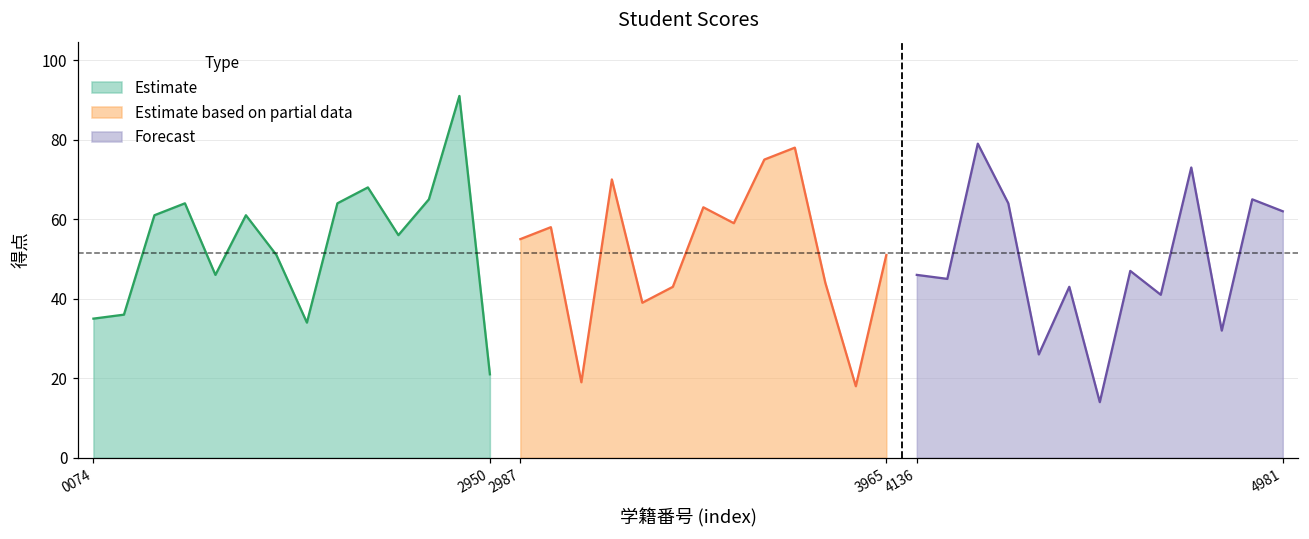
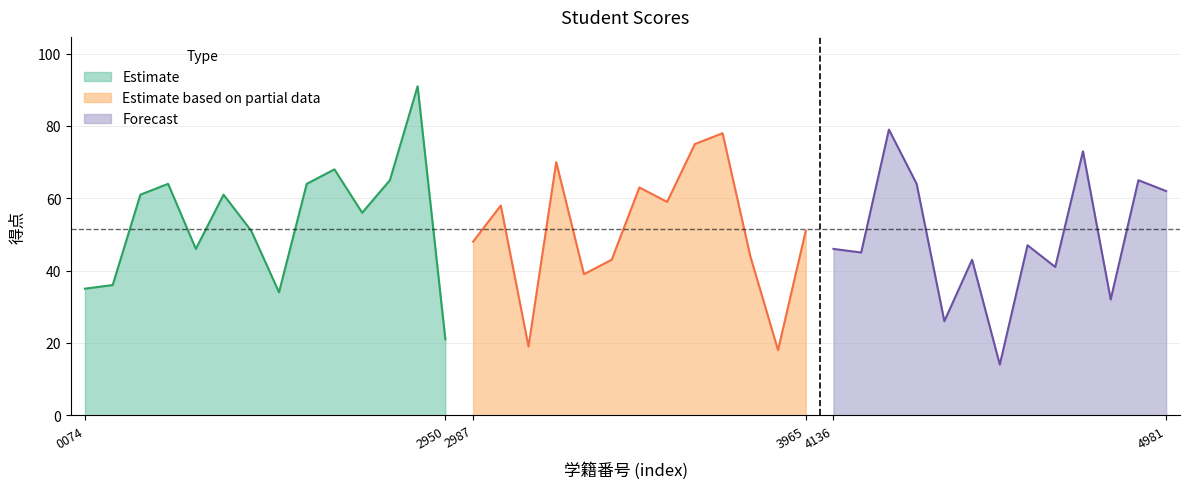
  {
    "Estimate": {
      "0074": 35,
      "2950": 21
    },
    "Estimate based on partial data": {
-     "2987": 55,
+     "2987": 48,
      "3965": 51
    },
    "Forecast": {
      "4136": 46,
      "4981": 62
    }
  }
